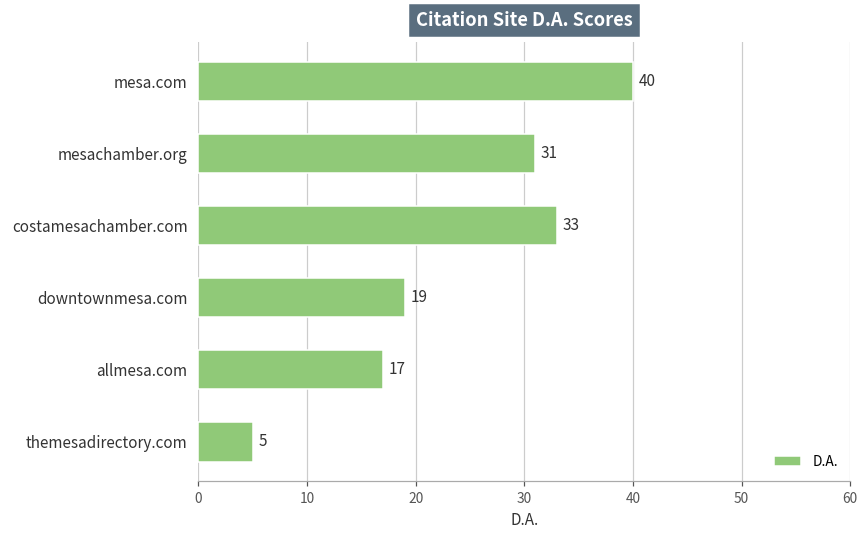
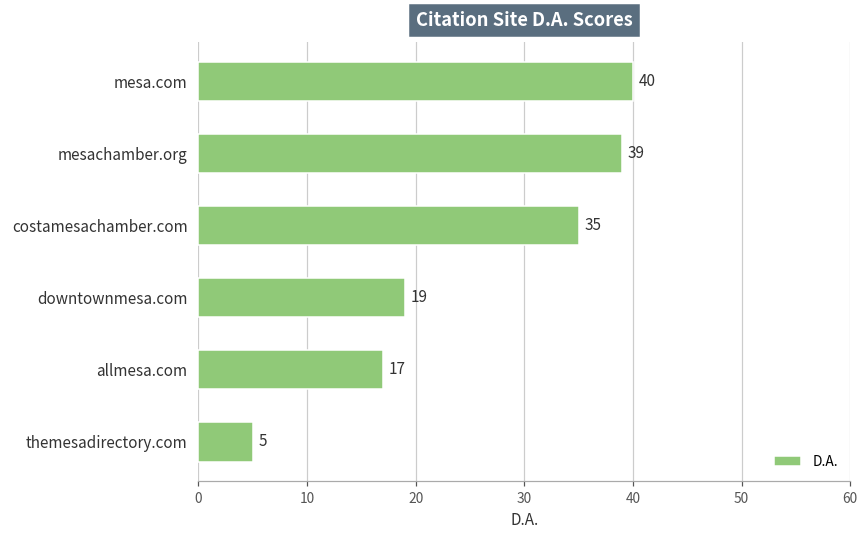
  {
    "mesa.com": 40,
-   "mesachamber.org": 31,
-   "costamesachamber.com": 33,
+   "mesachamber.org": 39,
+   "costamesachamber.com": 35,
    "downtownmesa.com": 19,
    "allmesa.com": 17,
    "themesadirectory.com": 5
  }
